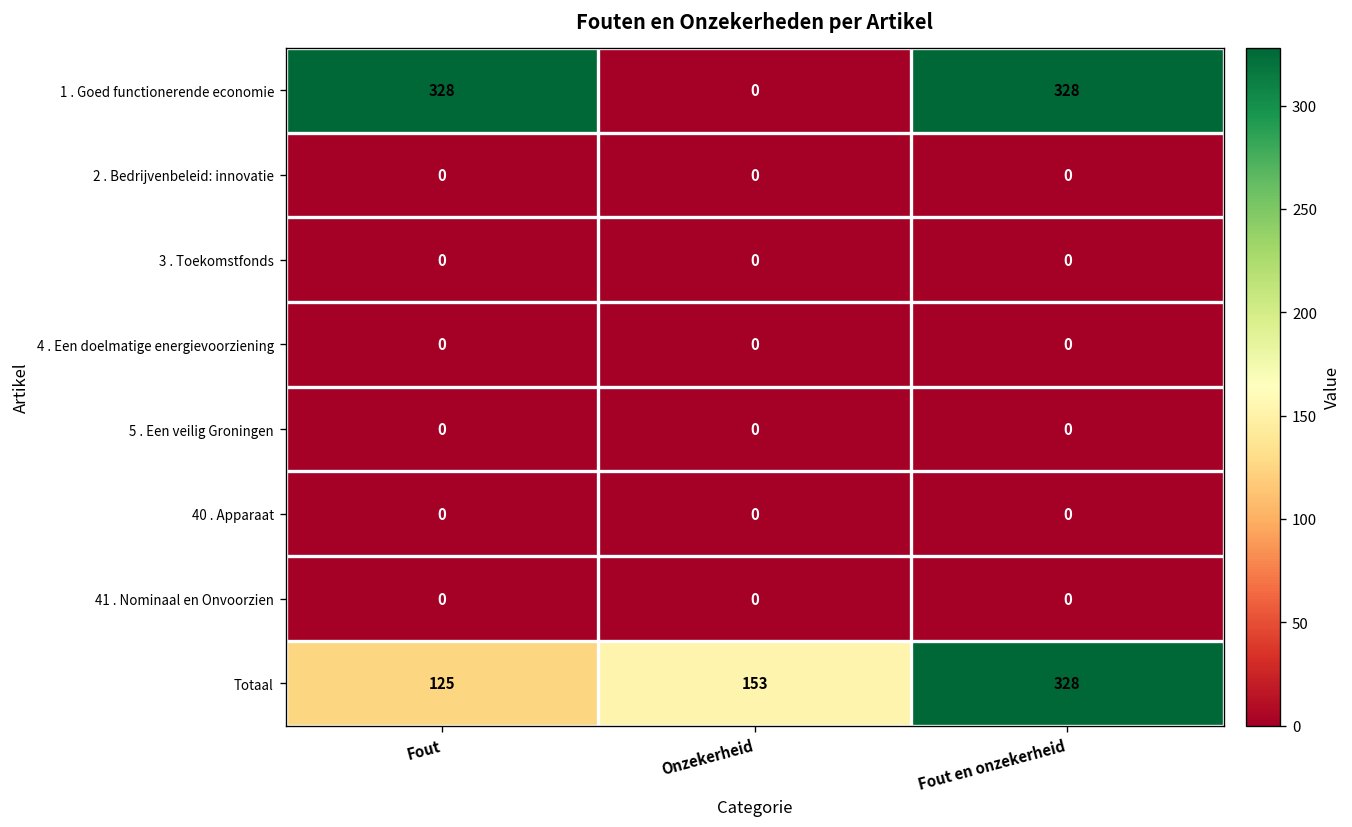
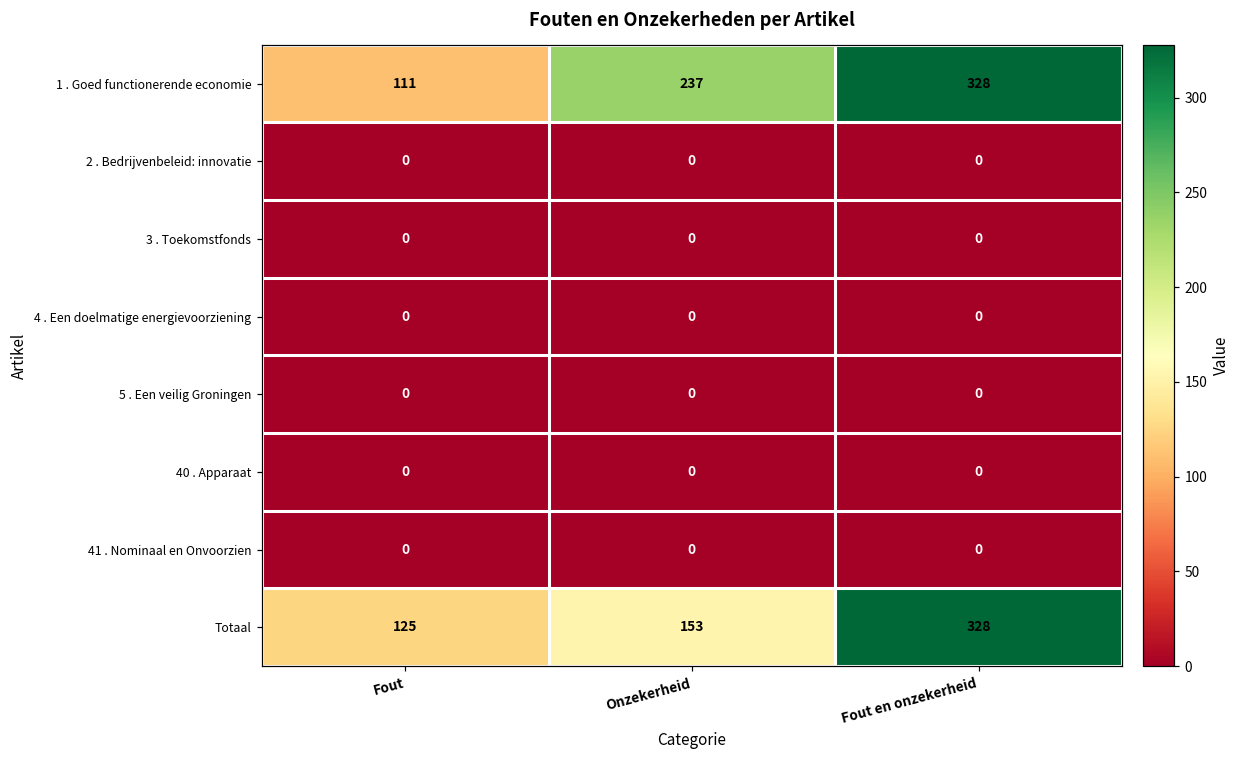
  {
    "1 . Goed functionerende economie": {
-     "Fout": 328,
-     "Onzekerheid": 0,
+     "Fout": 111,
+     "Onzekerheid": 237,
      "Fout en onzekerheid": 328
    },
    "2 . Bedrijvenbeleid: innovatie": {
      "Fout": 0,
      "Onzekerheid": 0,
      "Fout en onzekerheid": 0
    },
    "3 . Toekomstfonds": {
      "Fout": 0,
      "Onzekerheid": 0,
      "Fout en onzekerheid": 0
    },
    "4 . Een doelmatige energievoorziening": {
      "Fout": 0,
      "Onzekerheid": 0,
      "Fout en onzekerheid": 0
    },
    "5 . Een veilig Groningen": {
      "Fout": 0,
      "Onzekerheid": 0,
      "Fout en onzekerheid": 0
    },
    "40 . Apparaat": {
      "Fout": 0,
      "Onzekerheid": 0,
      "Fout en onzekerheid": 0
    },
    "41 . Nominaal en Onvoorzien": {
      "Fout": 0,
      "Onzekerheid": 0,
      "Fout en onzekerheid": 0
    },
    "Totaal": {
      "Fout": 125,
      "Onzekerheid": 153,
      "Fout en onzekerheid": 328
    }
  }
